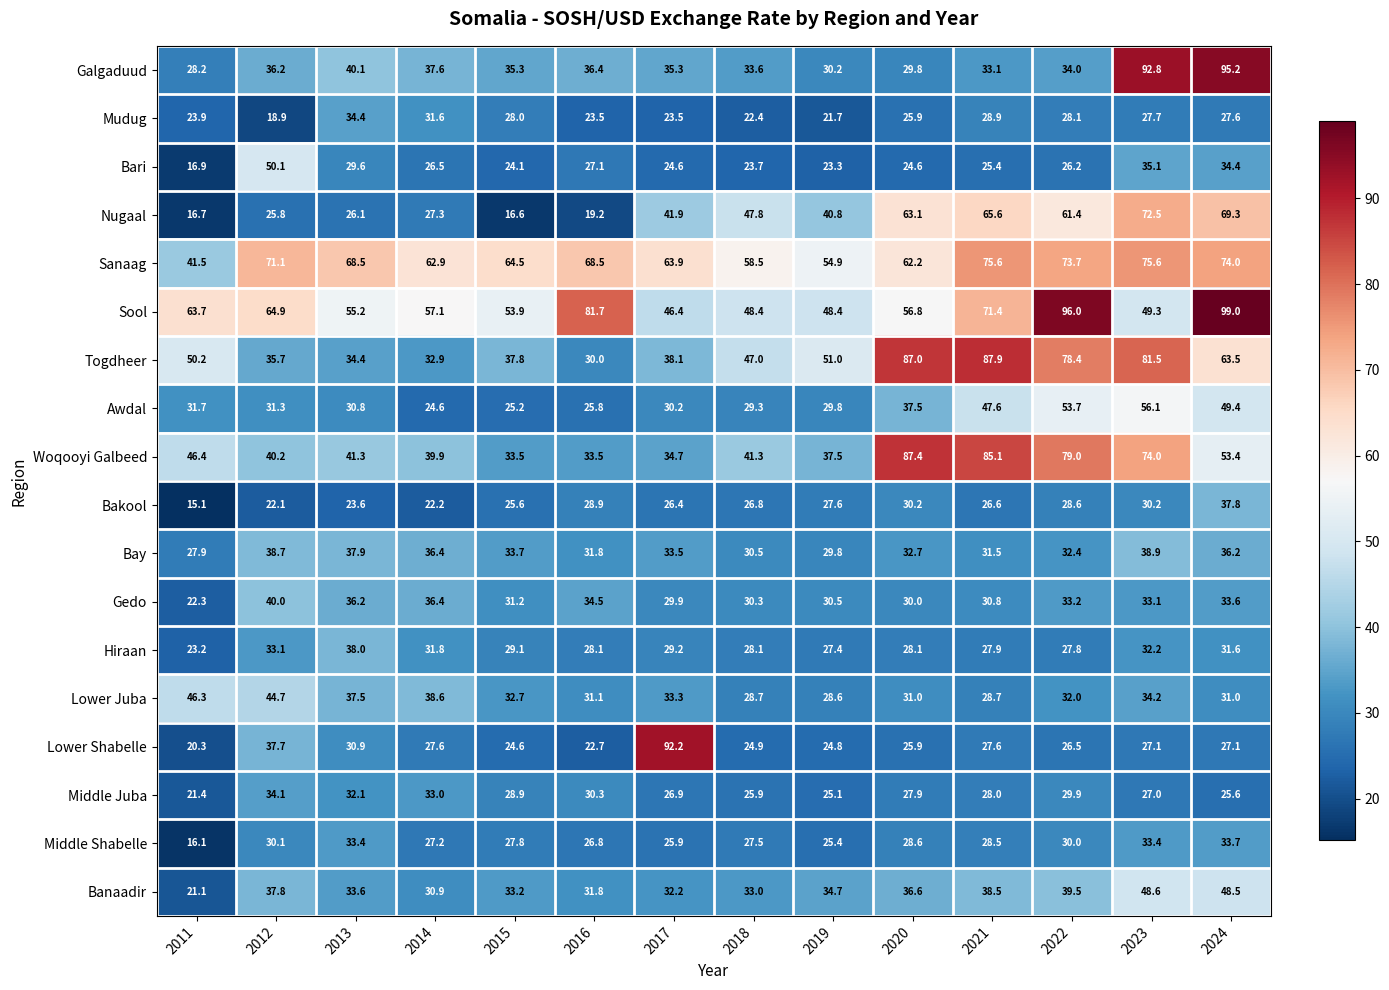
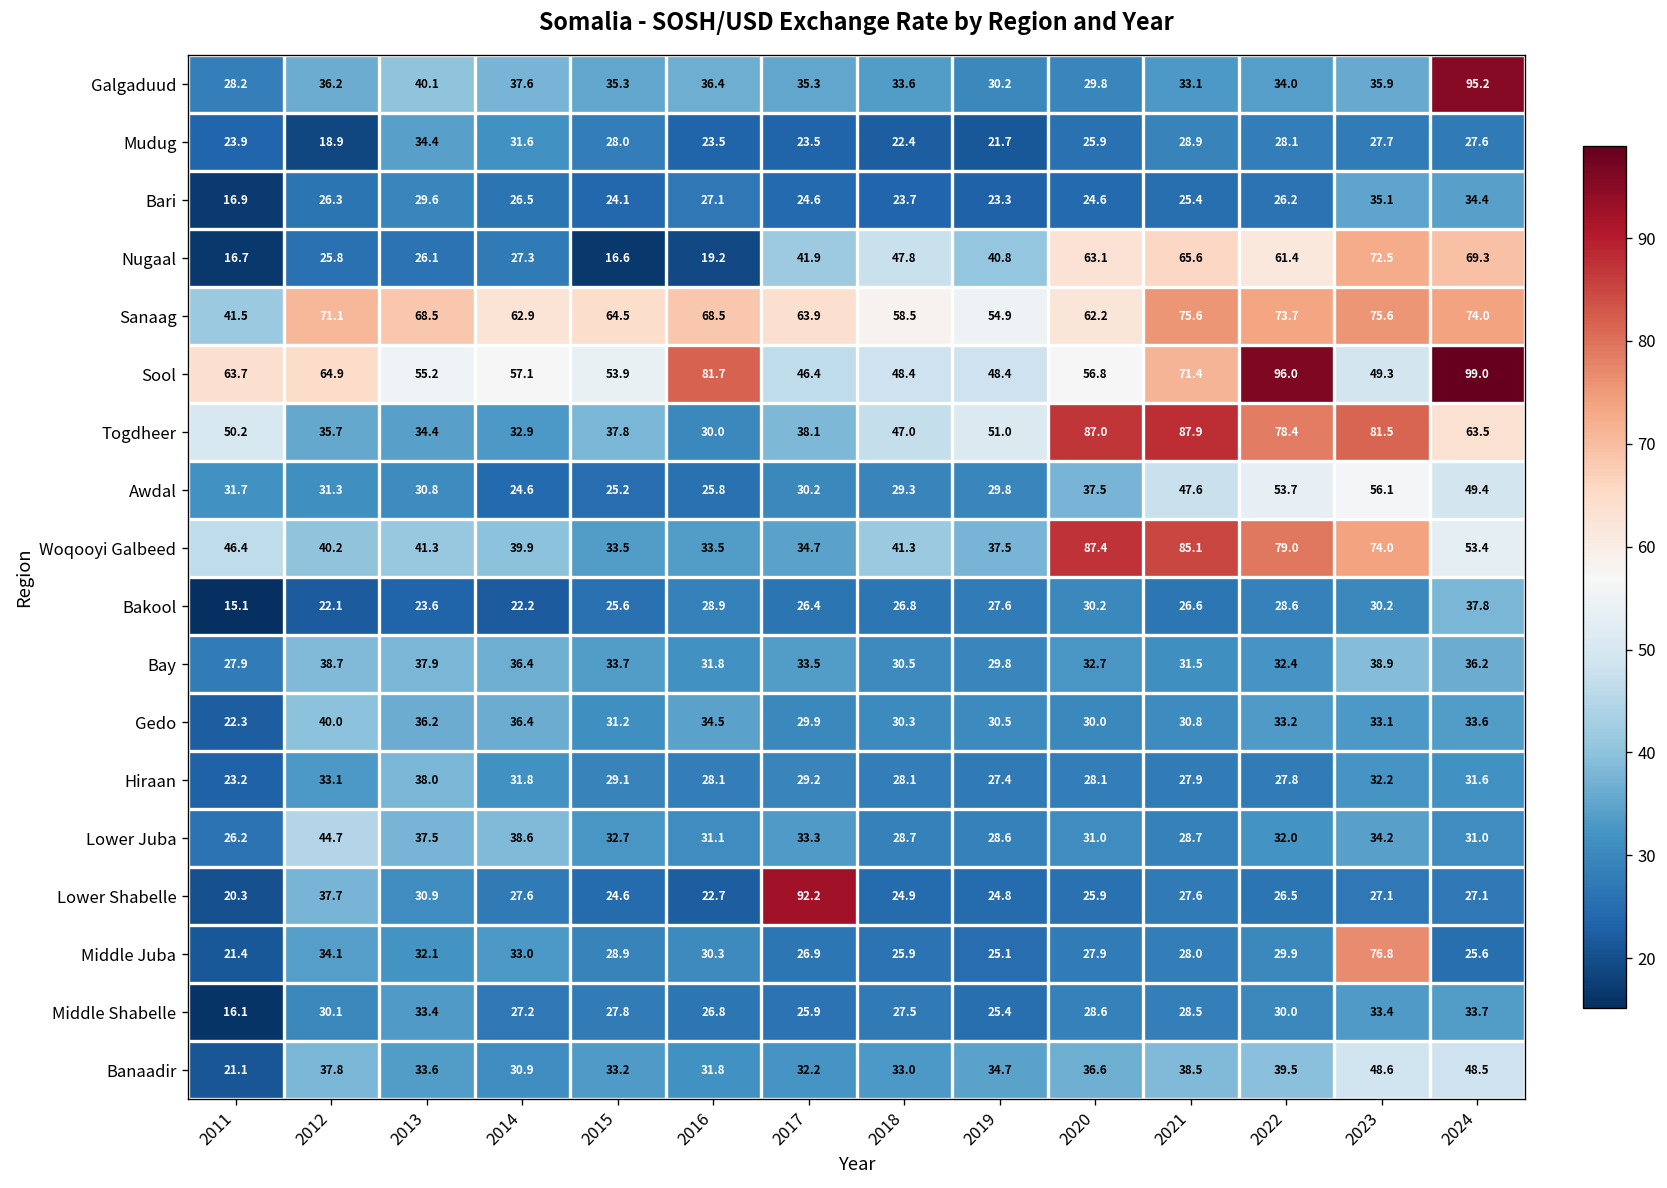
  {
    "Galgaduud": {
      "2011": 28.2,
      "2012": 36.2,
      "2013": 40.1,
      "2014": 37.6,
      "2015": 35.3,
      "2016": 36.4,
      "2017": 35.3,
      "2018": 33.6,
      "2019": 30.2,
      "2020": 29.8,
      "2021": 33.1,
      "2022": 34.0,
-     "2023": 92.8,
+     "2023": 35.9,
      "2024": 95.2
    },
    "Bari": {
      "2011": 16.9,
-     "2012": 50.1,
+     "2012": 26.3,
      "2013": 29.6,
      "2014": 26.5,
      "2015": 24.1,
      "2016": 27.1,
      "2017": 24.6,
      "2018": 23.7,
      "2019": 23.3,
      "2020": 24.6,
      "2021": 25.4,
      "2022": 26.2,
      "2023": 35.1,
      "2024": 34.4
    },
    "Lower Juba": {
-     "2011": 46.3,
+     "2011": 26.2,
      "2012": 44.7,
      "2013": 37.5,
      "2014": 38.6,
      "2015": 32.7,
      "2016": 31.1,
      "2017": 33.3,
      "2018": 28.7,
      "2019": 28.6,
      "2020": 31.0,
      "2021": 28.7,
      "2022": 32.0,
      "2023": 34.2,
      "2024": 31.0
    },
    "Middle Juba": {
      "2011": 21.4,
      "2012": 34.1,
      "2013": 32.1,
      "2014": 33.0,
      "2015": 28.9,
      "2016": 30.3,
      "2017": 26.9,
      "2018": 25.9,
      "2019": 25.1,
      "2020": 27.9,
      "2021": 28.0,
      "2022": 29.9,
-     "2023": 27.0,
+     "2023": 76.8,
      "2024": 25.6
    }
  }
